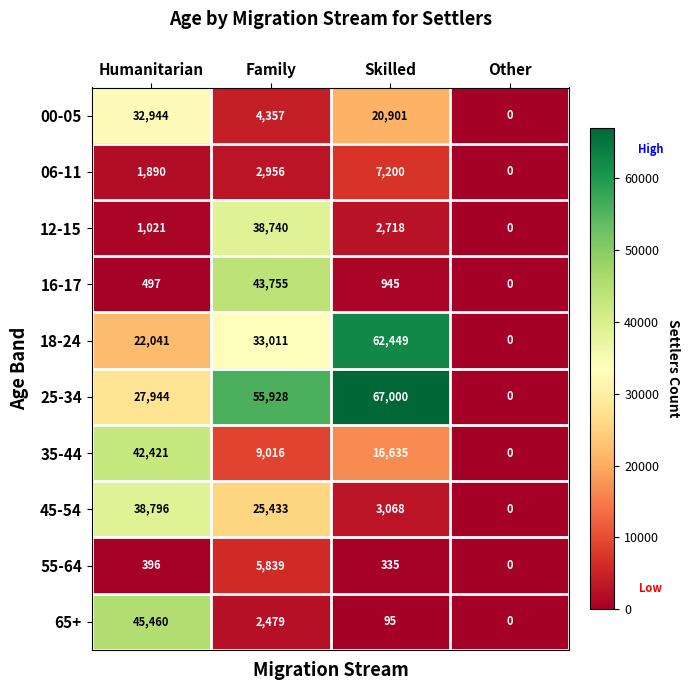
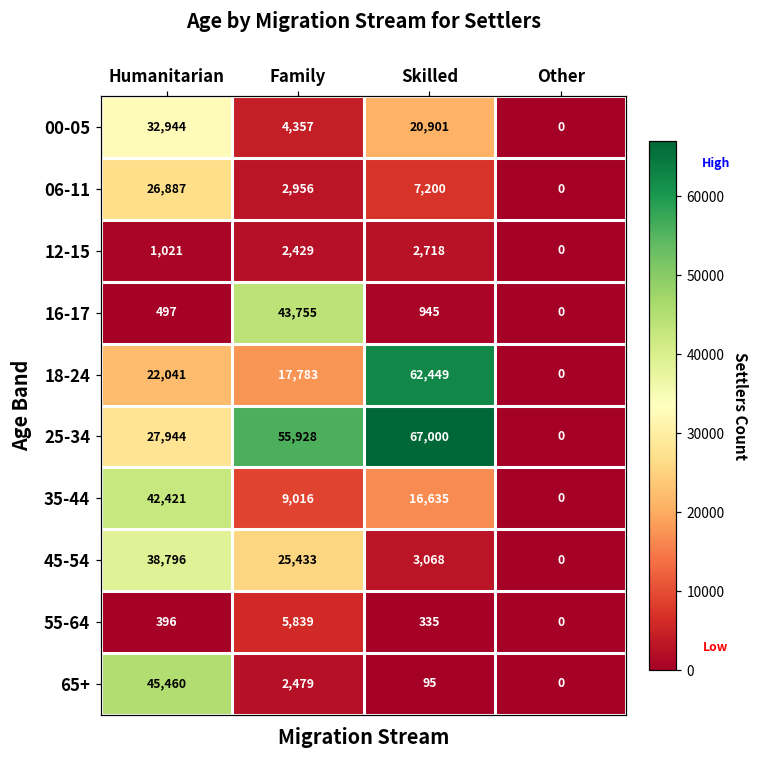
  {
    "00-05": {
      "Humanitarian": "32,944",
      "Family": "4,357",
      "Skilled": "20,901",
      "Other": "0"
    },
    "06-11": {
-     "Humanitarian": "1,890",
+     "Humanitarian": "26,887",
      "Family": "2,956",
      "Skilled": "7,200",
      "Other": "0"
    },
    "12-15": {
      "Humanitarian": "1,021",
-     "Family": "38,740",
+     "Family": "2,429",
      "Skilled": "2,718",
      "Other": "0"
    },
    "16-17": {
      "Humanitarian": "497",
      "Family": "43,755",
      "Skilled": "945",
      "Other": "0"
    },
    "18-24": {
      "Humanitarian": "22,041",
-     "Family": "33,011",
+     "Family": "17,783",
      "Skilled": "62,449",
      "Other": "0"
    },
    "25-34": {
      "Humanitarian": "27,944",
      "Family": "55,928",
      "Skilled": "67,000",
      "Other": "0"
    },
    "35-44": {
      "Humanitarian": "42,421",
      "Family": "9,016",
      "Skilled": "16,635",
      "Other": "0"
    },
    "45-54": {
      "Humanitarian": "38,796",
      "Family": "25,433",
      "Skilled": "3,068",
      "Other": "0"
    },
    "55-64": {
      "Humanitarian": "396",
      "Family": "5,839",
      "Skilled": "335",
      "Other": "0"
    },
    "65+": {
      "Humanitarian": "45,460",
      "Family": "2,479",
      "Skilled": "95",
      "Other": "0"
    }
  }
